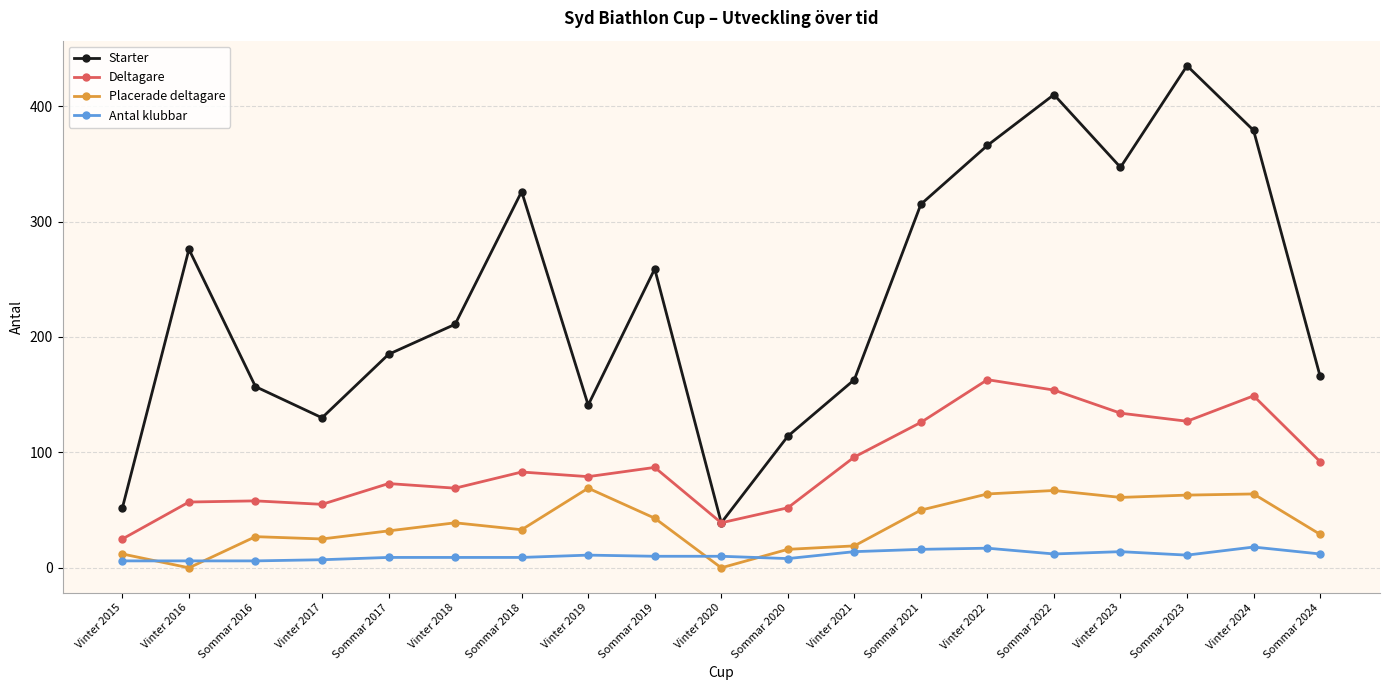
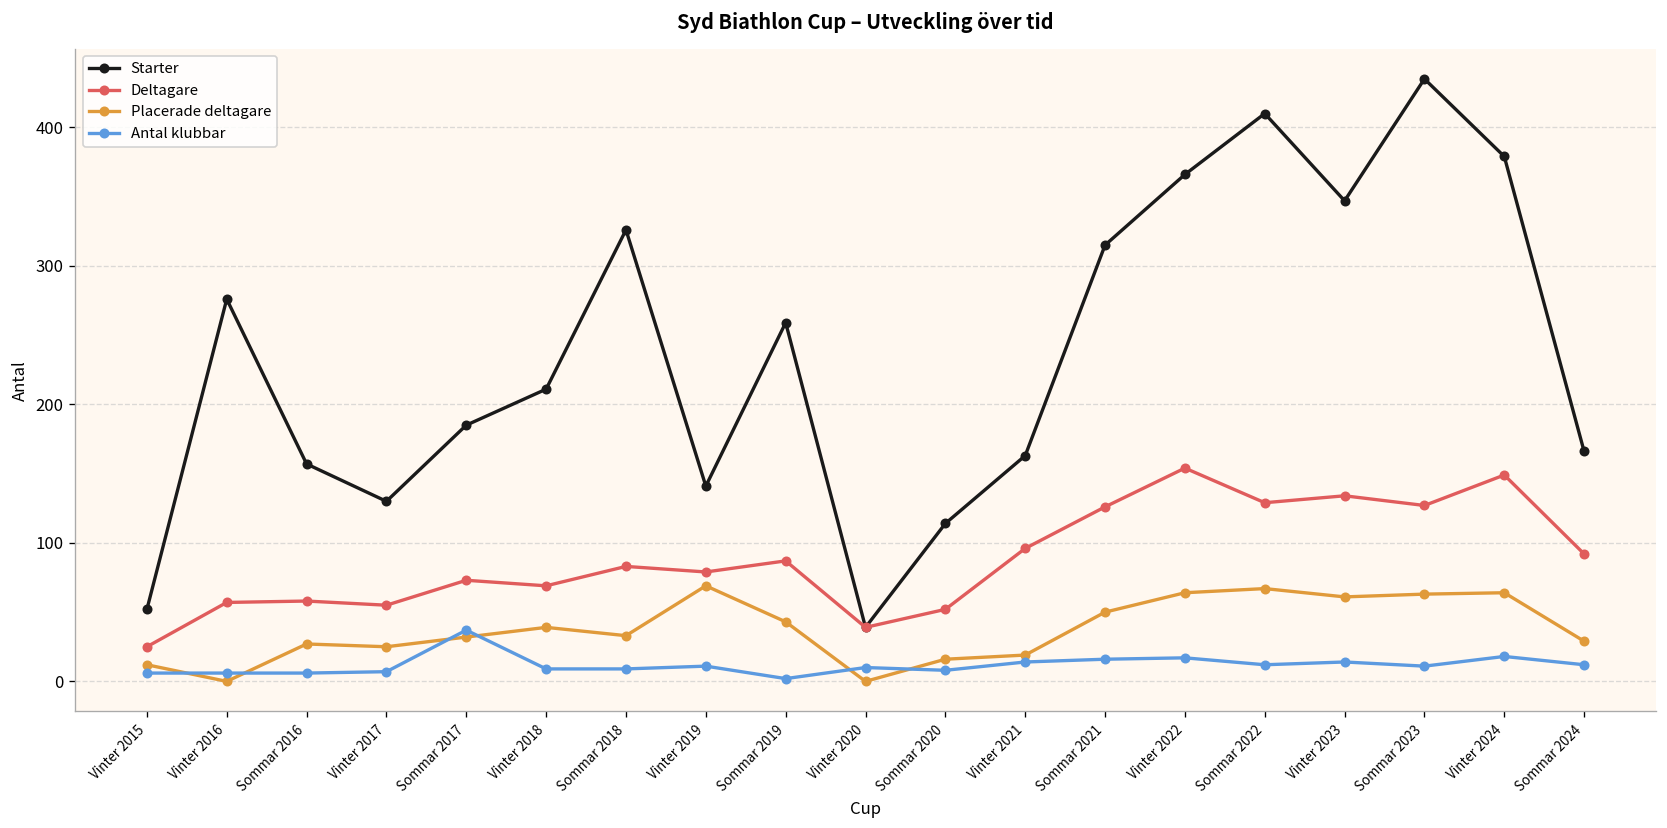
  {
    "Starter": {
      "Vinter 2015": 52,
      "Vinter 2016": 276,
      "Sommar 2016": 157,
      "Vinter 2017": 130,
      "Sommar 2017": 185,
      "Vinter 2018": 211,
      "Sommar 2018": 326,
      "Vinter 2019": 141,
      "Sommar 2019": 259,
      "Sommar 2020": 114,
      "Vinter 2021": 163,
      "Sommar 2021": 315,
      "Vinter 2022": 366,
      "Sommar 2022": 410,
      "Vinter 2023": 347,
      "Sommar 2023": 435,
      "Vinter 2024": 379,
      "Sommar 2024": 166
    },
    "Deltagare": {
      "Vinter 2015": 25,
      "Vinter 2016": 57,
      "Sommar 2016": 58,
      "Vinter 2017": 55,
      "Sommar 2017": 73,
      "Vinter 2018": 69,
      "Sommar 2018": 83,
      "Vinter 2019": 79,
      "Sommar 2019": 87,
      "Sommar 2020": 52,
      "Vinter 2021": 96,
      "Sommar 2021": 126,
-     "Vinter 2022": 163,
-     "Sommar 2022": 154,
+     "Vinter 2022": 154,
+     "Sommar 2022": 129,
      "Vinter 2023": 134,
      "Sommar 2023": 127,
      "Vinter 2024": 149,
      "Sommar 2024": 92
    },
    "Placerade deltagare": {
      "Vinter 2015": 12,
      "Vinter 2016": 0,
      "Sommar 2016": 27,
      "Vinter 2017": 25,
      "Sommar 2017": 32,
      "Vinter 2018": 39,
      "Sommar 2018": 33,
      "Vinter 2019": 69,
      "Sommar 2019": 43,
      "Vinter 2020": 0,
      "Sommar 2020": 16,
      "Vinter 2021": 19,
      "Sommar 2021": 50,
      "Vinter 2022": 64,
      "Sommar 2022": 67,
      "Vinter 2023": 61,
      "Sommar 2023": 63,
      "Vinter 2024": 64,
      "Sommar 2024": 29
    },
    "Antal klubbar": {
      "Vinter 2015": 6,
      "Vinter 2016": 6,
      "Sommar 2016": 6,
      "Vinter 2017": 7,
-     "Sommar 2017": 9,
+     "Sommar 2017": 37,
      "Vinter 2018": 9,
      "Sommar 2018": 9,
      "Vinter 2019": 11,
-     "Sommar 2019": 10,
+     "Sommar 2019": 2,
      "Vinter 2020": 10,
      "Sommar 2020": 8,
      "Vinter 2021": 14,
      "Sommar 2021": 16,
      "Vinter 2022": 17,
      "Sommar 2022": 12,
      "Vinter 2023": 14,
      "Sommar 2023": 11,
      "Vinter 2024": 18,
      "Sommar 2024": 12
    }
  }
